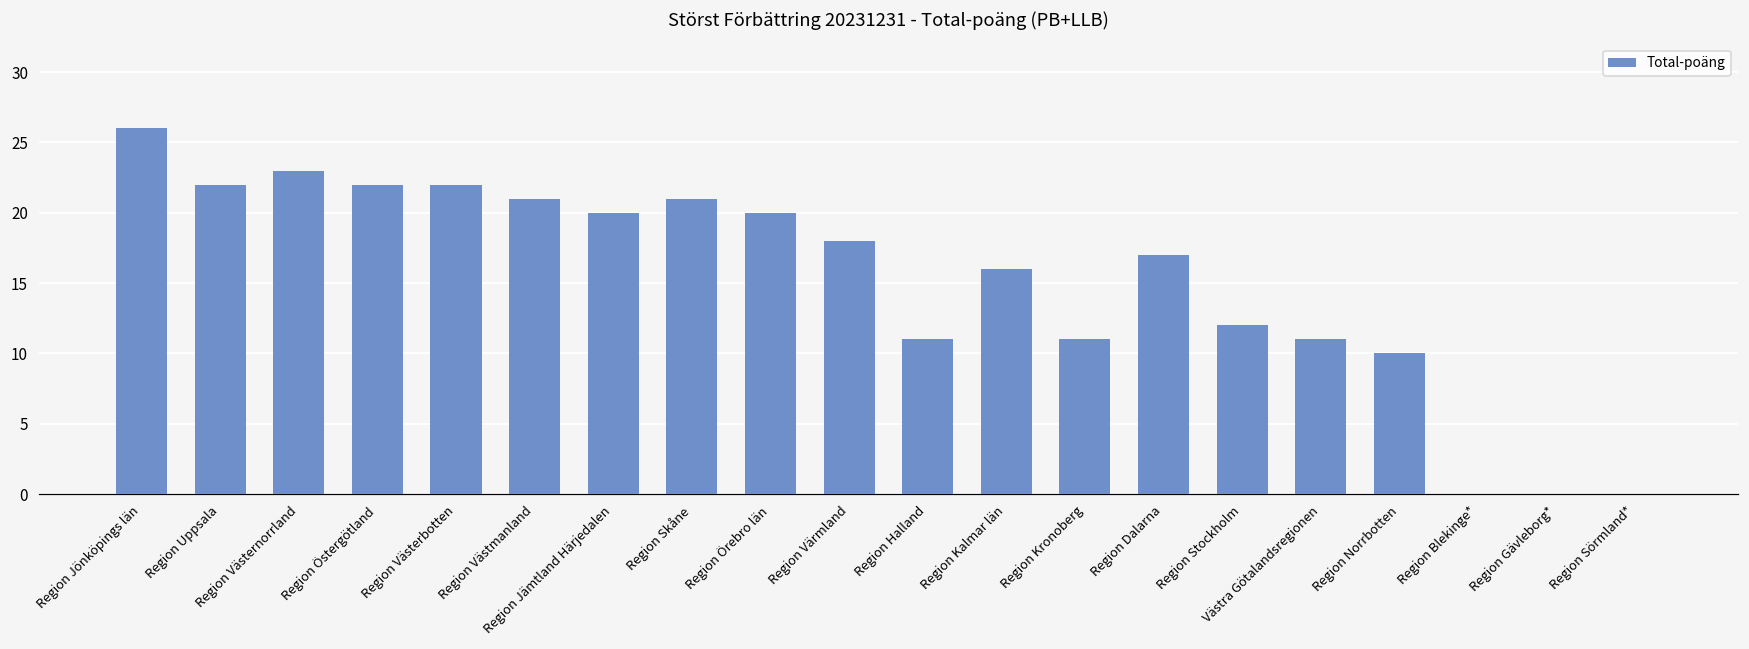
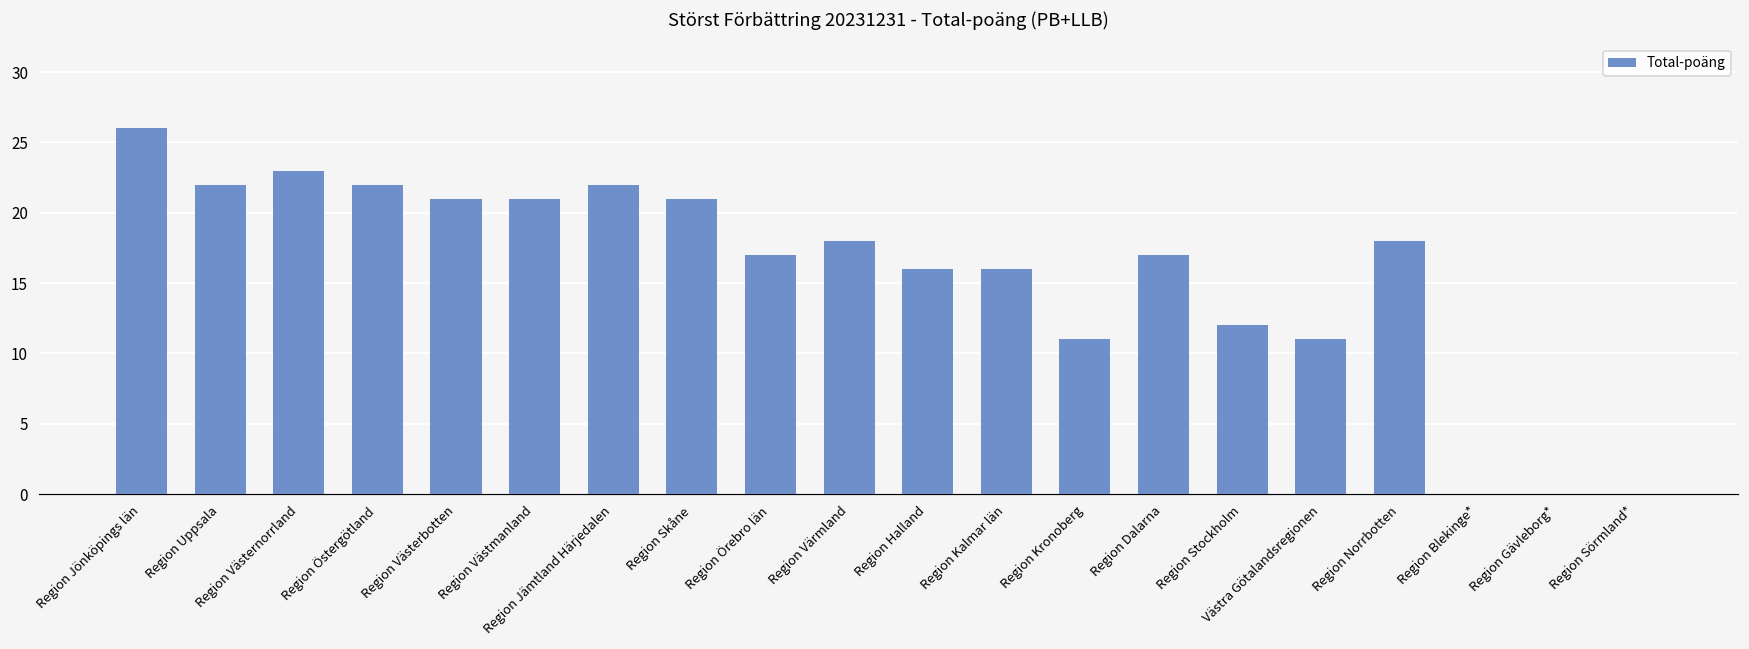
  {
    "Region Jönköpings län": 26,
    "Region Uppsala": 22,
    "Region Västernorrland": 23,
    "Region Östergötland": 22,
-   "Region Västerbotten": 22,
+   "Region Västerbotten": 21,
    "Region Västmanland": 21,
-   "Region Jämtland Härjedalen": 20,
+   "Region Jämtland Härjedalen": 22,
    "Region Skåne": 21,
-   "Region Örebro län": 20,
+   "Region Örebro län": 17,
    "Region Värmland": 18,
-   "Region Halland": 11,
+   "Region Halland": 16,
    "Region Kalmar län": 16,
    "Region Kronoberg": 11,
    "Region Dalarna": 17,
    "Region Stockholm": 12,
    "Västra Götalandsregionen": 11,
-   "Region Norrbotten": 10,
+   "Region Norrbotten": 18,
    "Region Blekinge*": 0,
    "Region Gävleborg*": 0,
    "Region Sörmland*": 0
  }
